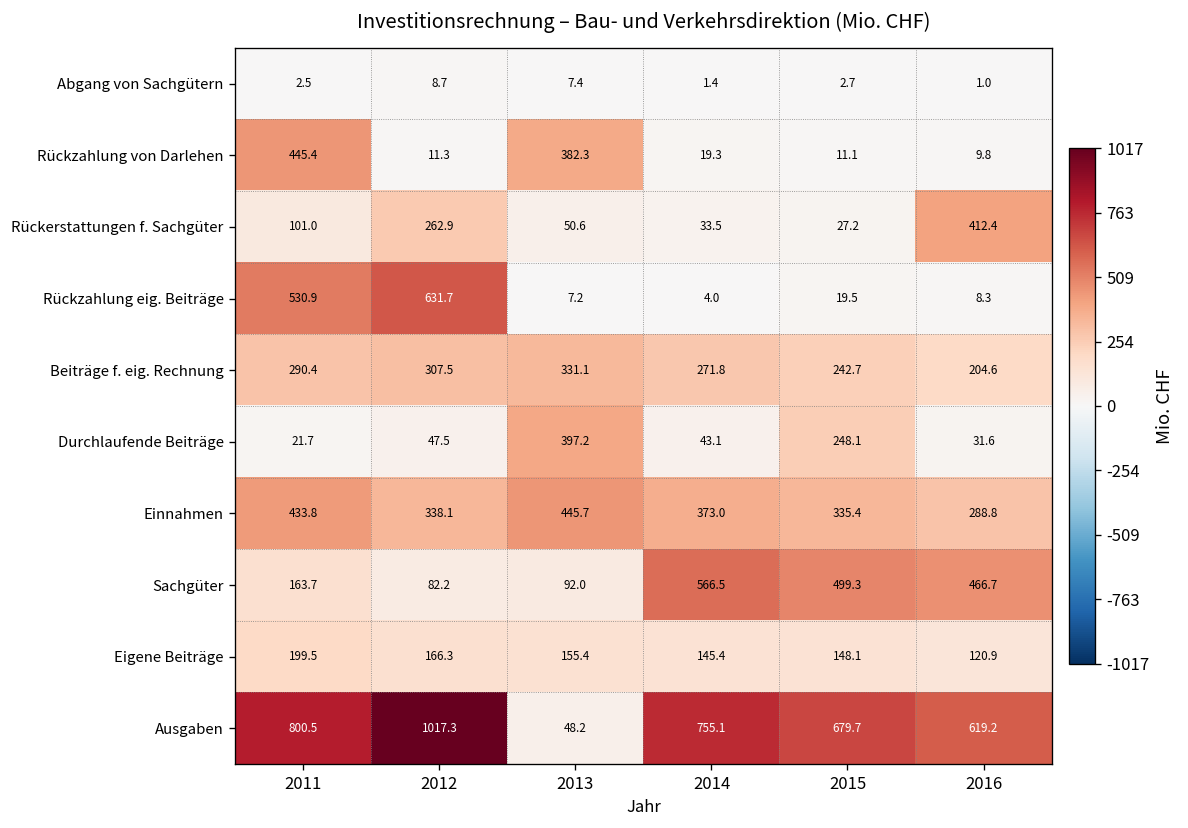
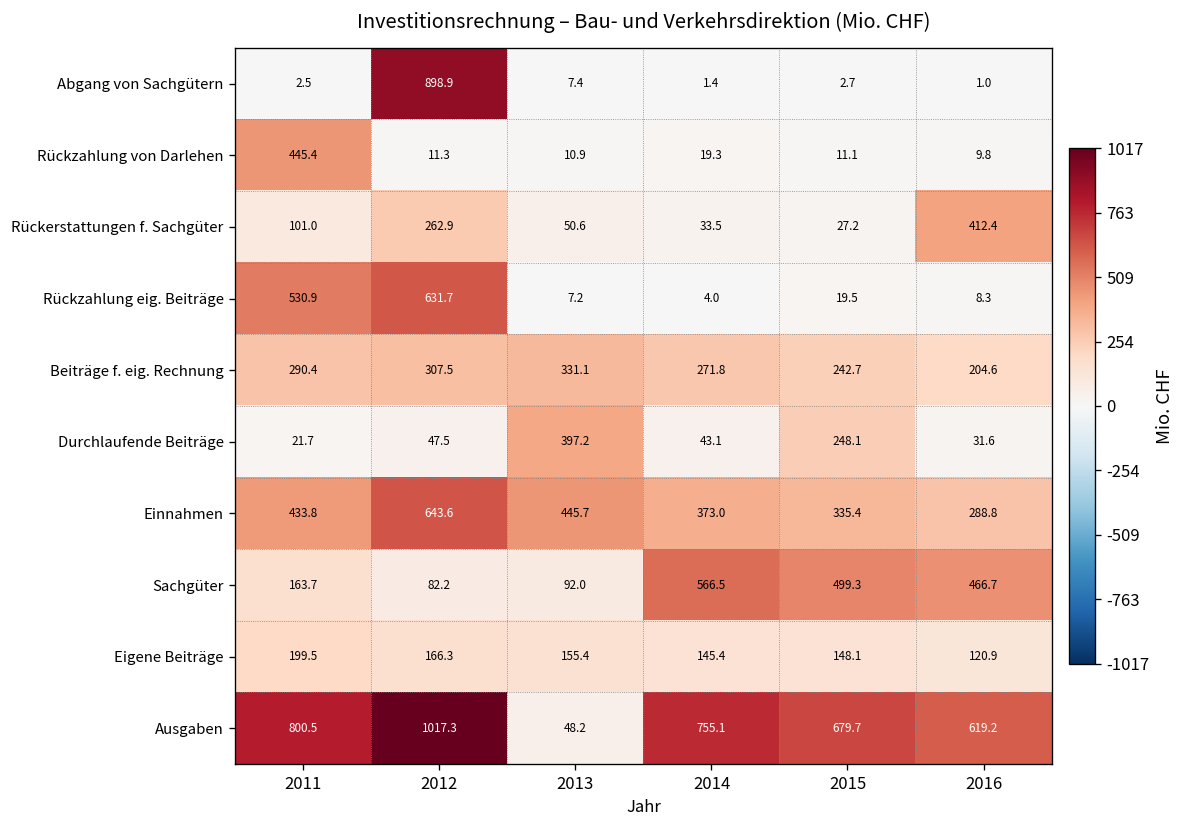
  {
    "Abgang von Sachgütern": {
      "2011": 2.5,
-     "2012": 8.7,
+     "2012": 898.9,
      "2013": 7.4,
      "2014": 1.4,
      "2015": 2.7,
      "2016": 1.0
    },
    "Rückzahlung von Darlehen": {
      "2011": 445.4,
      "2012": 11.3,
-     "2013": 382.3,
+     "2013": 10.9,
      "2014": 19.3,
      "2015": 11.1,
      "2016": 9.8
    },
    "Rückerstattungen f. Sachgüter": {
      "2011": 101.0,
      "2012": 262.9,
      "2013": 50.6,
      "2014": 33.5,
      "2015": 27.2,
      "2016": 412.4
    },
    "Rückzahlung eig. Beiträge": {
      "2011": 530.9,
      "2012": 631.7,
      "2013": 7.2,
      "2014": 4.0,
      "2015": 19.5,
      "2016": 8.3
    },
    "Beiträge f. eig. Rechnung": {
      "2011": 290.4,
      "2012": 307.5,
      "2013": 331.1,
      "2014": 271.8,
      "2015": 242.7,
      "2016": 204.6
    },
    "Durchlaufende Beiträge": {
      "2011": 21.7,
      "2012": 47.5,
      "2013": 397.2,
      "2014": 43.1,
      "2015": 248.1,
      "2016": 31.6
    },
    "Einnahmen": {
      "2011": 433.8,
-     "2012": 338.1,
+     "2012": 643.6,
      "2013": 445.7,
      "2014": 373.0,
      "2015": 335.4,
      "2016": 288.8
    },
    "Sachgüter": {
      "2011": 163.7,
      "2012": 82.2,
      "2013": 92.0,
      "2014": 566.5,
      "2015": 499.3,
      "2016": 466.7
    },
    "Eigene Beiträge": {
      "2011": 199.5,
      "2012": 166.3,
      "2013": 155.4,
      "2014": 145.4,
      "2015": 148.1,
      "2016": 120.9
    },
    "Ausgaben": {
      "2011": 800.5,
      "2012": 1017.3,
      "2013": 48.2,
      "2014": 755.1,
      "2015": 679.7,
      "2016": 619.2
    }
  }
